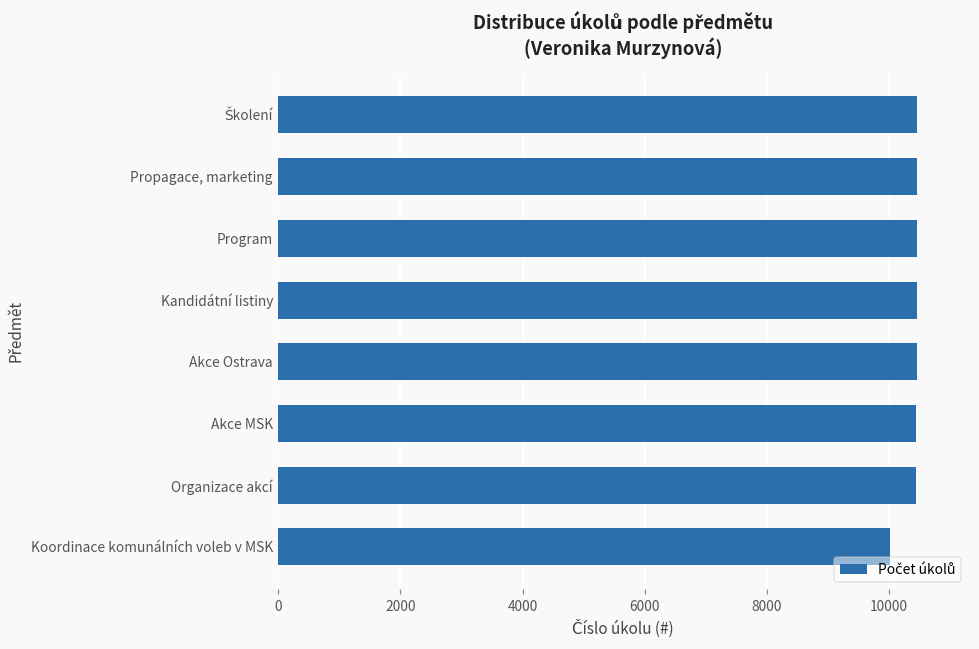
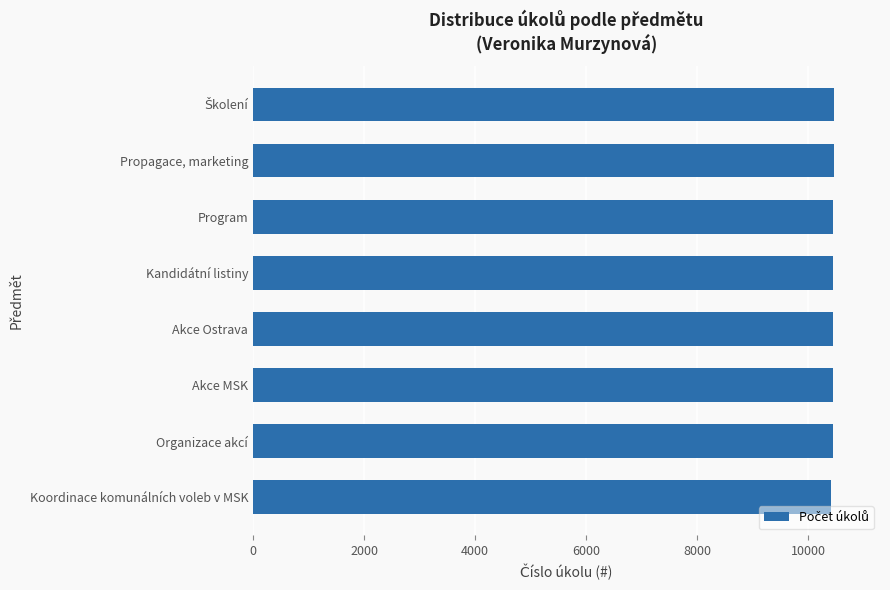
  {
    "Školení": 10500,
    "Propagace, marketing": 10500,
    "Program": 10500,
    "Kandidátní listiny": 10500,
    "Akce Ostrava": 10500,
    "Akce MSK": 10500,
    "Organizace akcí": 10500,
-   "Koordinace komunálních voleb v MSK": 10000
+   "Koordinace komunálních voleb v MSK": 10400
  }
